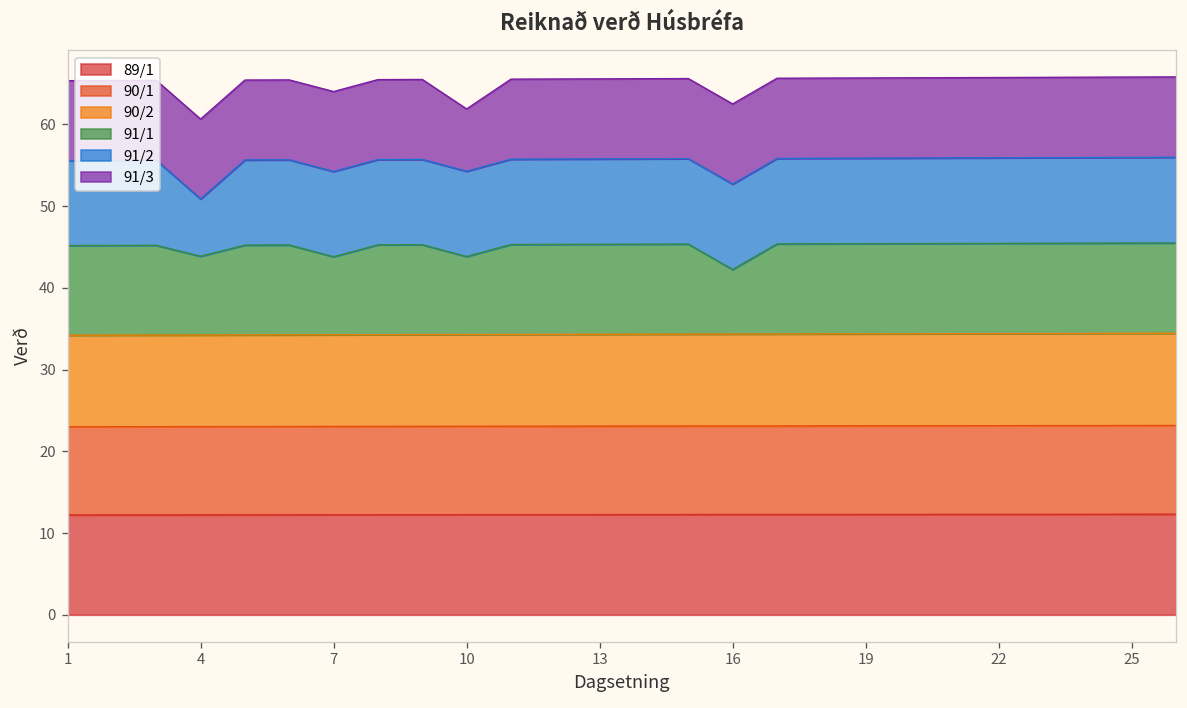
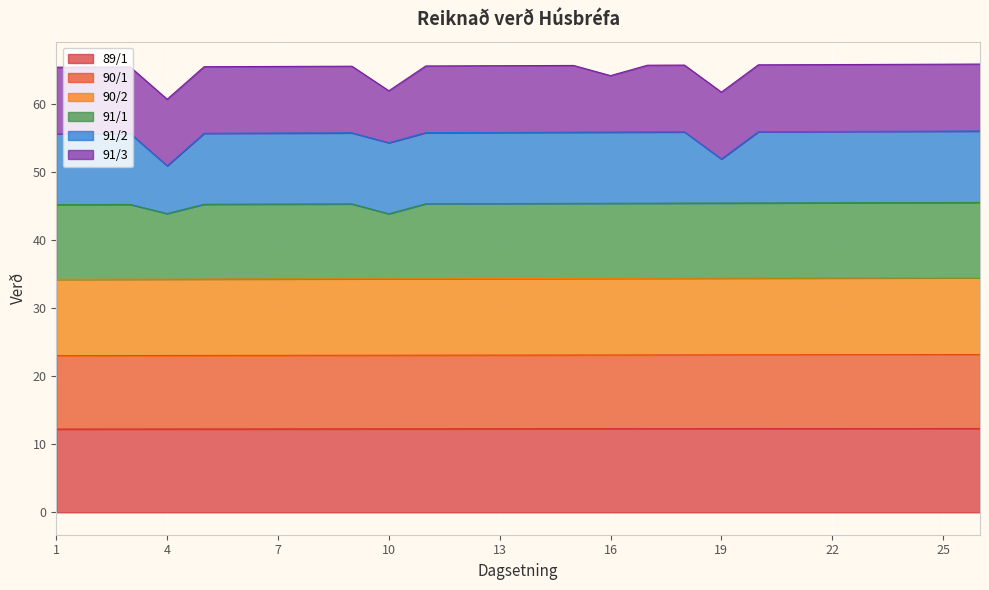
  {
    "91/1": {
      "1": 11,
      "4": 10,
-     "7": 10,
+     "7": 11,
      "10": 10,
      "13": 11,
-     "16": 8,
+     "16": 11,
      "19": 11,
      "22": 11,
      "25": 11
    },
    "91/2": {
      "1": 10,
      "4": 7,
      "7": 10,
      "10": 10,
      "13": 10,
      "16": 10,
-     "19": 10,
+     "19": 6,
      "22": 10,
      "25": 10
    },
    "91/3": {
      "1": 10,
      "4": 10,
      "7": 10,
      "10": 8,
      "13": 10,
-     "16": 10,
+     "16": 8,
      "19": 10,
      "22": 10,
      "25": 10
    }
  }
